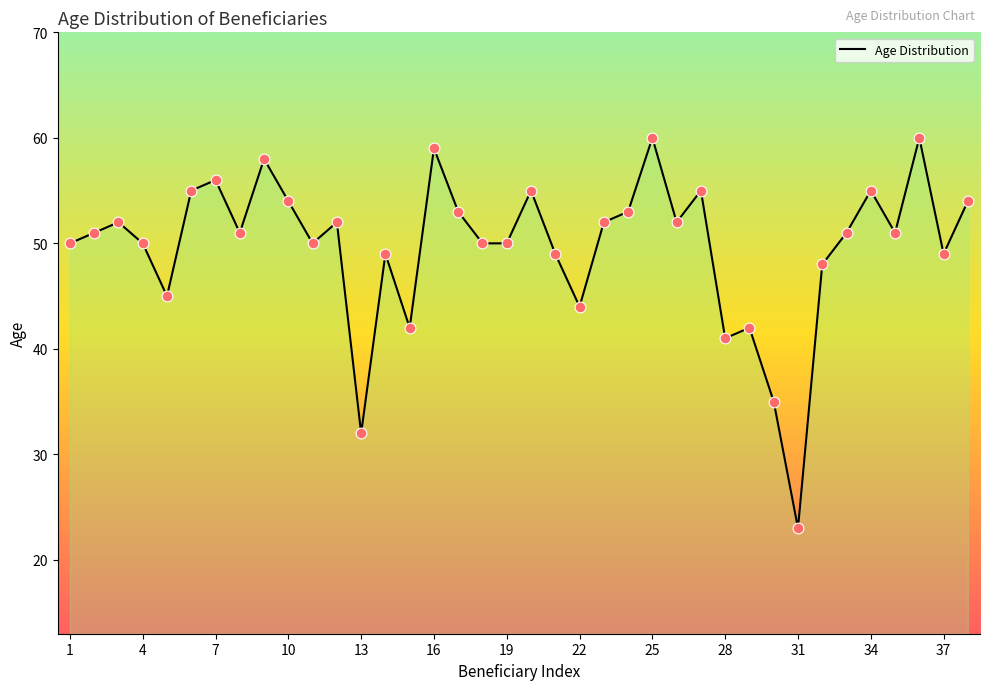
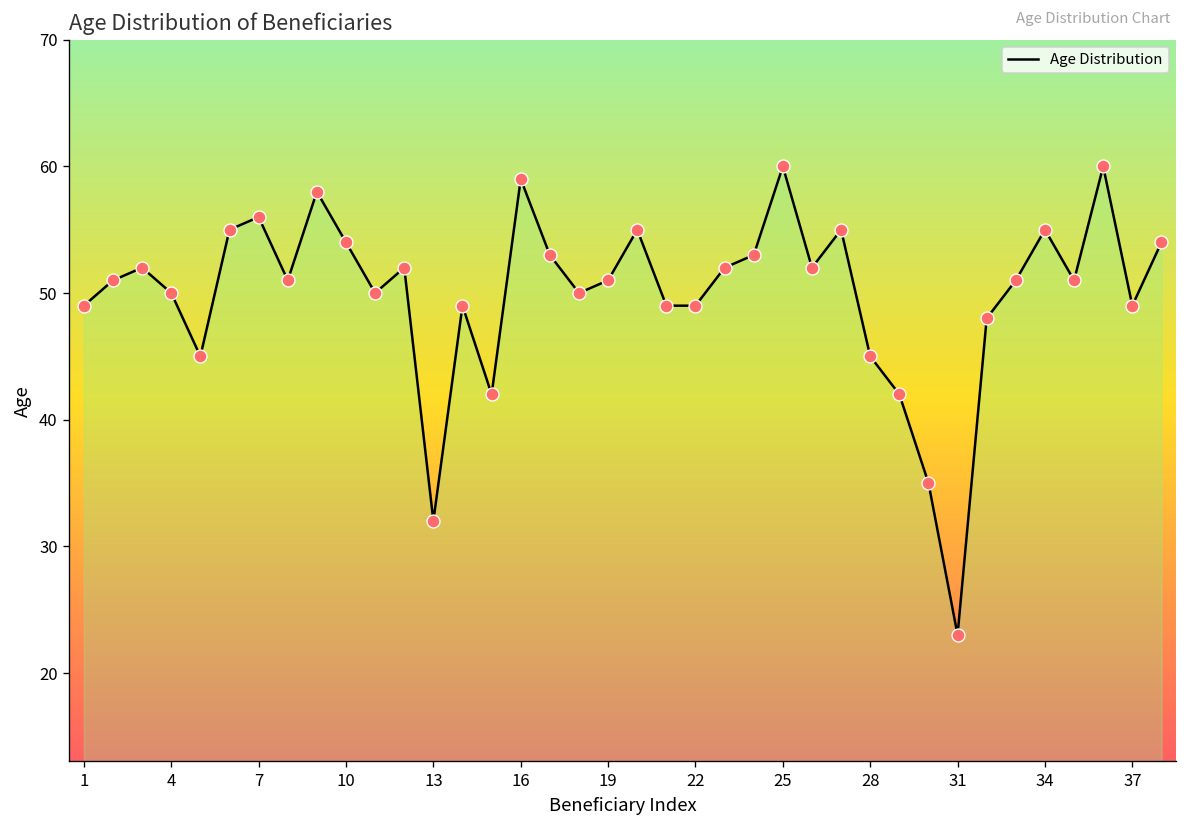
  {
-   "1": 50,
+   "1": 49,
    "4": 50,
    "7": 56,
    "10": 54,
    "13": 32,
    "16": 59,
-   "19": 50,
-   "22": 44,
+   "19": 51,
+   "22": 49,
    "25": 60,
-   "28": 41,
+   "28": 45,
    "31": 23,
    "34": 55,
    "37": 49
  }
